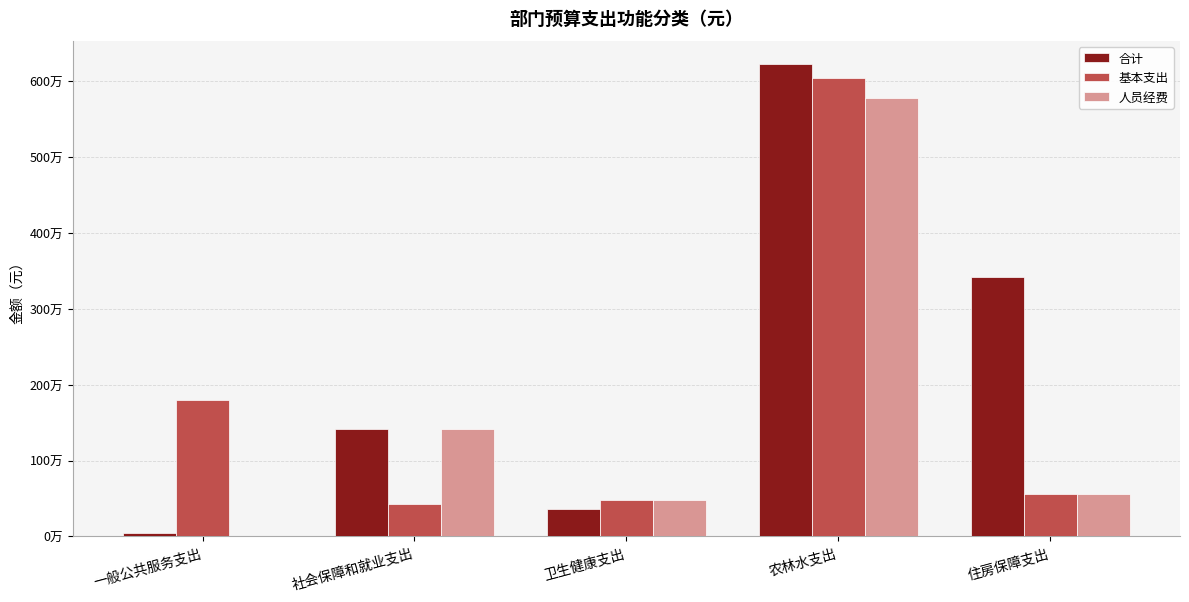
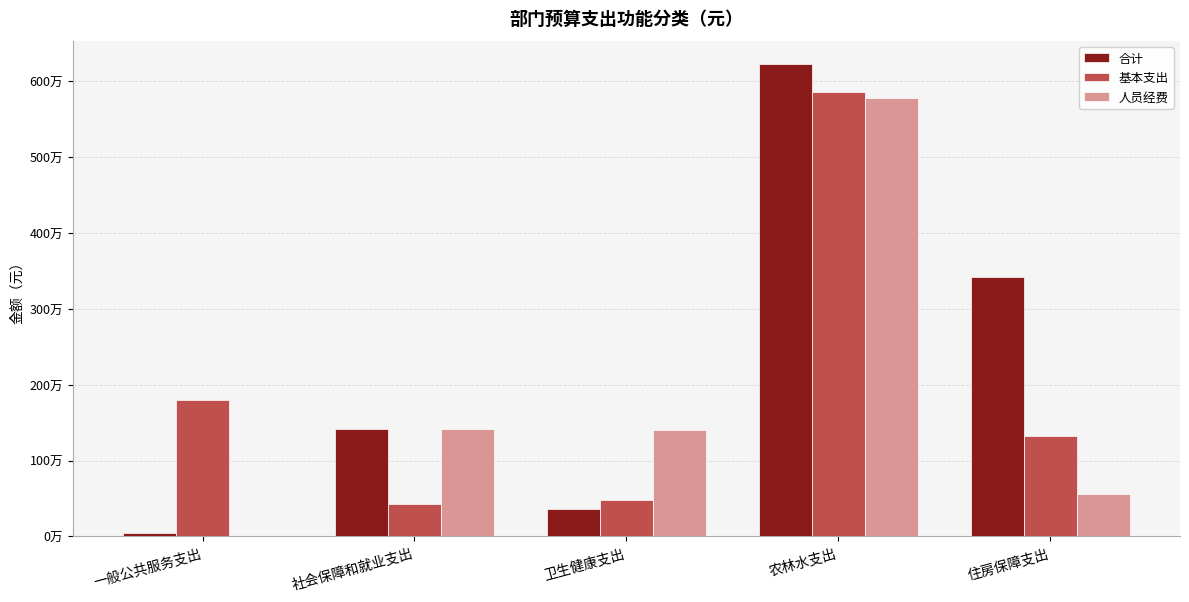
  {
    "合计": {
      "一般公共服务支出": "10万",
      "社会保障和就业支出": "140万",
      "卫生健康支出": "40万",
      "农林水支出": "620万",
      "住房保障支出": "340万"
    },
    "基本支出": {
      "一般公共服务支出": "180万",
      "社会保障和就业支出": "40万",
      "卫生健康支出": "50万",
-     "农林水支出": "600万",
-     "住房保障支出": "60万"
+     "农林水支出": "590万",
+     "住房保障支出": "130万"
    },
    "人员经费": {
      "一般公共服务支出": "0万",
      "社会保障和就业支出": "140万",
-     "卫生健康支出": "50万",
+     "卫生健康支出": "140万",
      "农林水支出": "580万",
      "住房保障支出": "60万"
    }
  }
